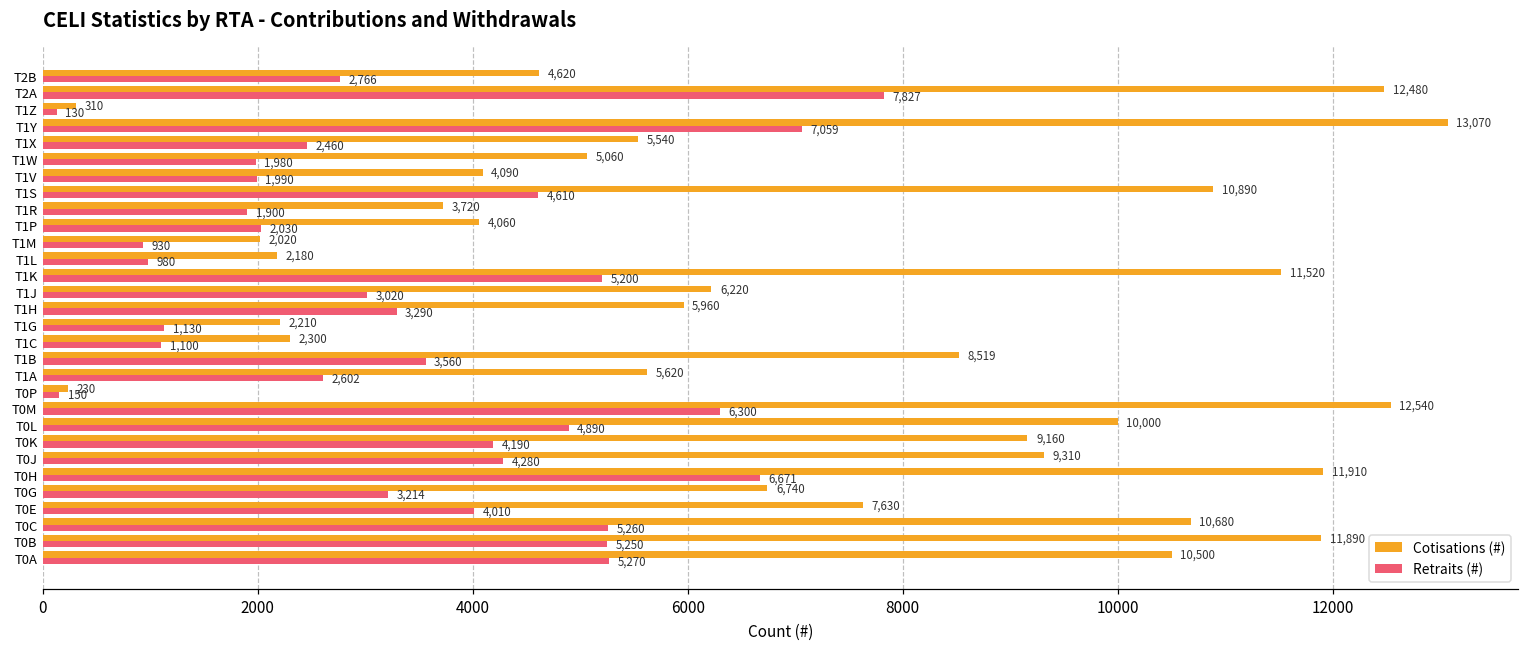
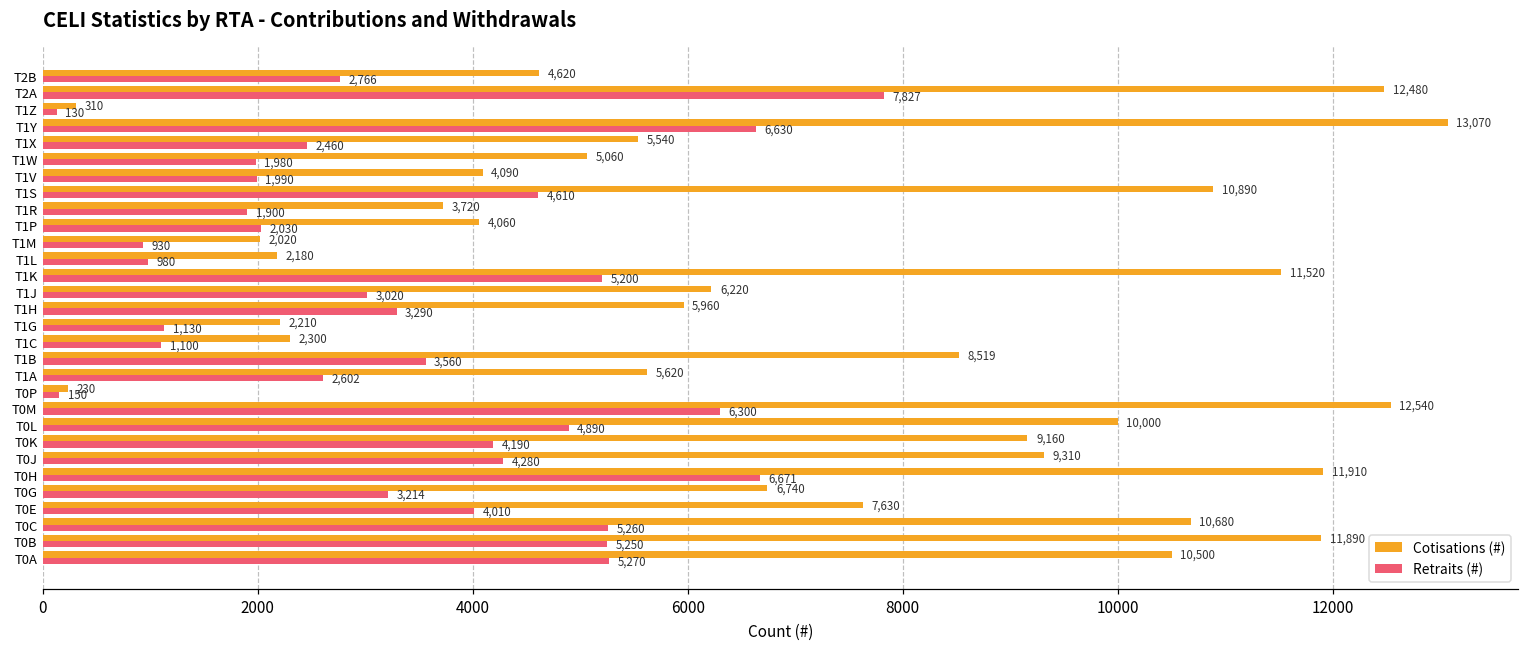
  {
    "Cotisations (#)": {
      "T2B": "4,620",
      "T2A": "12,480",
      "T1Z": "310",
      "T1Y": "13,070",
      "T1X": "5,540",
      "T1W": "5,060",
      "T1V": "4,090",
      "T1S": "10,890",
      "T1R": "3,720",
      "T1P": "4,060",
      "T1M": "2,020",
      "T1L": "2,180",
      "T1K": "11,520",
      "T1J": "6,220",
      "T1H": "5,960",
      "T1G": "2,210",
      "T1C": "2,300",
      "T1B": "8,519",
      "T1A": "5,620",
      "T0M": "12,540",
      "T0L": "10,000",
      "T0K": "9,160",
      "T0J": "9,310",
      "T0H": "11,910",
      "T0G": "6,740",
      "T0E": "7,630",
      "T0C": "10,680",
      "T0B": "11,890",
      "T0A": "10,500"
    },
    "Retraits (#)": {
      "T2B": "2,766",
      "T2A": "7,827",
      "T1Z": "130",
-     "T1Y": "7,059",
+     "T1Y": "6,630",
      "T1X": "2,460",
      "T1W": "1,980",
      "T1V": "1,990",
      "T1S": "4,610",
      "T1R": "1,900",
      "T1P": "2,030",
      "T1M": "930",
      "T1L": "980",
      "T1K": "5,200",
      "T1J": "3,020",
      "T1H": "3,290",
      "T1G": "1,130",
      "T1C": "1,100",
      "T1B": "3,560",
      "T1A": "2,602",
      "T0M": "6,300",
      "T0L": "4,890",
      "T0K": "4,190",
      "T0J": "4,280",
      "T0H": "6,671",
      "T0G": "3,214",
      "T0E": "4,010",
      "T0C": "5,260",
      "T0B": "5,250",
      "T0A": "5,270"
    }
  }
